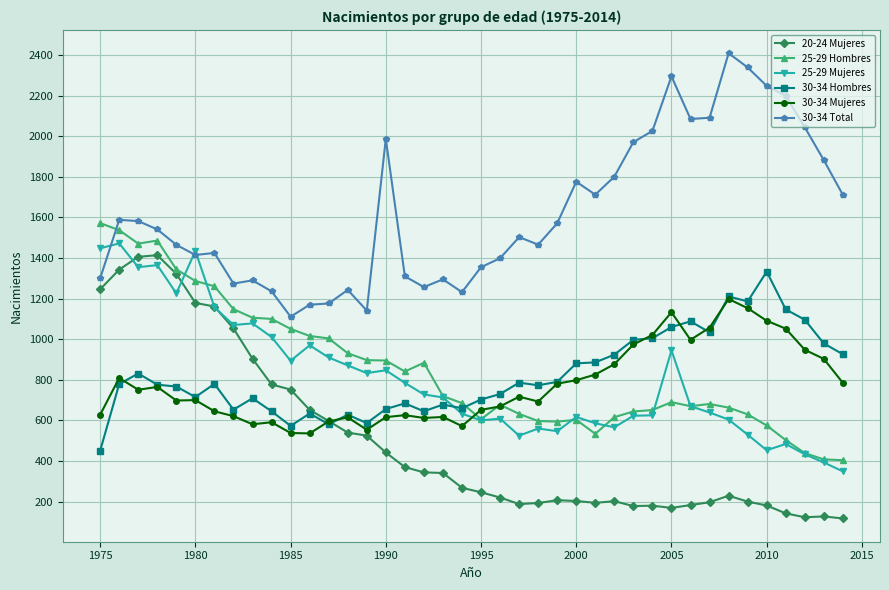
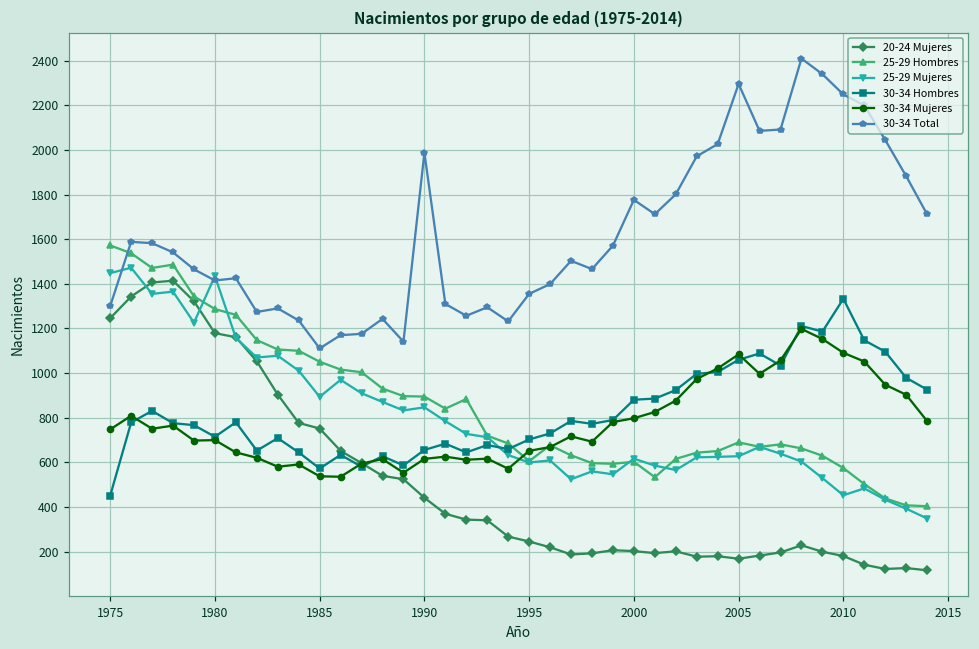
  {
    "25-29 Mujeres": {
      "1975": 1450,
      "1980": 1440,
      "1985": 890,
      "1990": 850,
      "2000": 620,
-     "2005": 950,
+     "2005": 630,
      "2010": 450
    },
    "30-34 Hombres": {
      "1975": 450,
      "1980": 720,
      "1985": 570,
      "1990": 660,
      "1995": 700,
      "2000": 880,
      "2005": 1060,
      "2010": 1330
    },
    "30-34 Mujeres": {
-     "1975": 630,
+     "1975": 750,
      "1980": 700,
      "1985": 540,
      "1990": 620,
      "1995": 650,
      "2000": 800,
-     "2005": 1130,
+     "2005": 1080,
      "2010": 1090
    },
    "30-34 Total": {
      "1975": 1300,
      "1980": 1420,
      "1985": 1110,
      "1990": 1990,
      "1995": 1360,
      "2000": 1780,
      "2005": 2300,
      "2010": 2250
    }
  }
